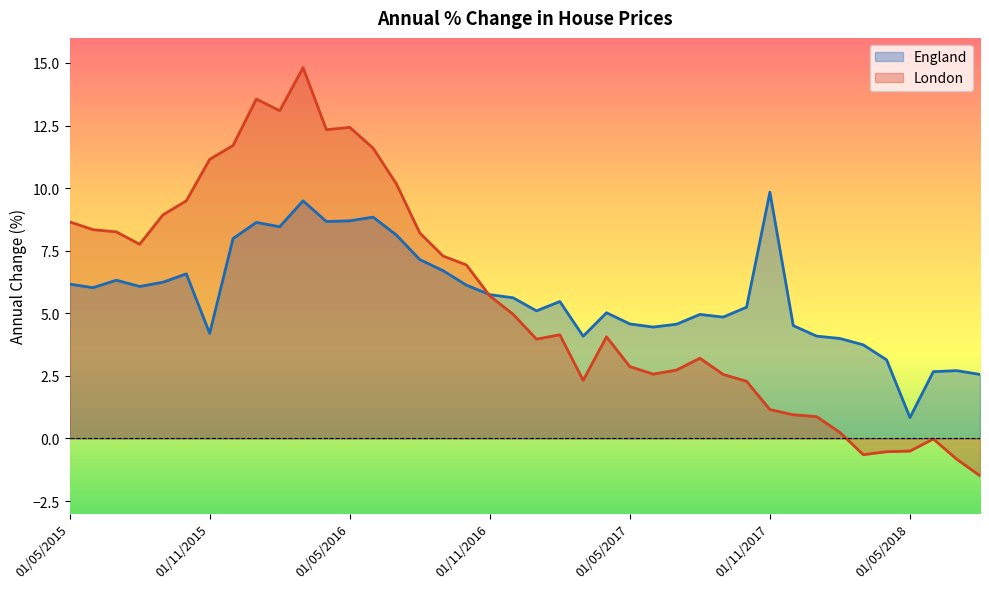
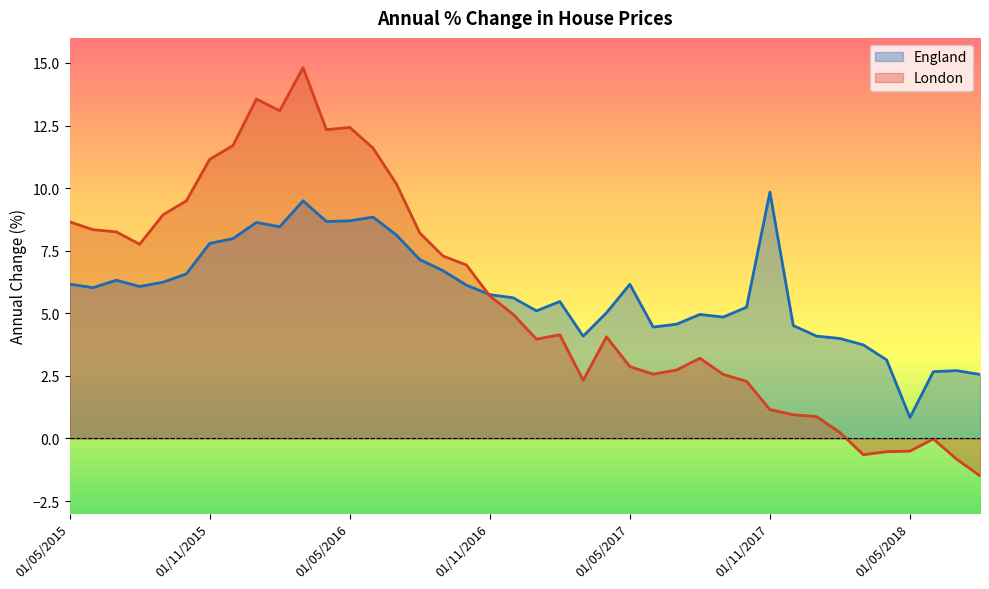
  {
    "England": {
      "01/05/2015": 6.2,
-     "01/11/2015": 4.2,
+     "01/11/2015": 7.8,
      "01/05/2016": 8.7,
-     "01/05/2017": 4.6,
+     "01/05/2017": 6.2,
      "01/11/2017": 9.8,
      "01/05/2018": 0.8
    }
  }
